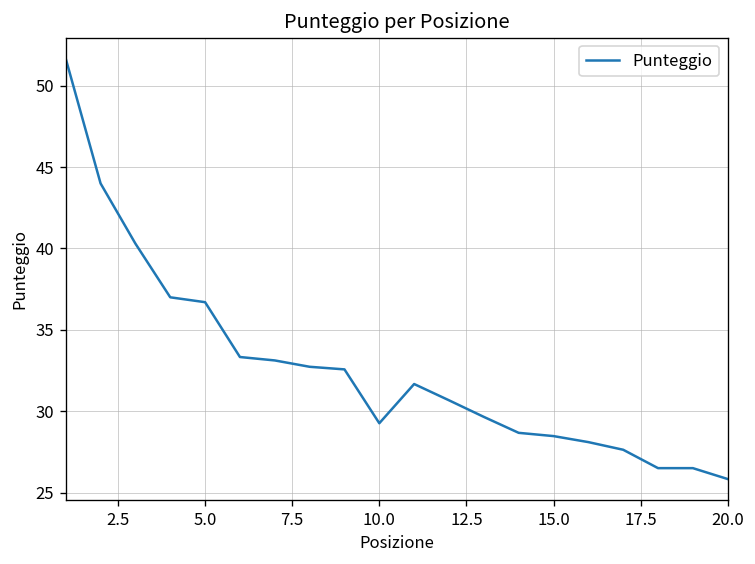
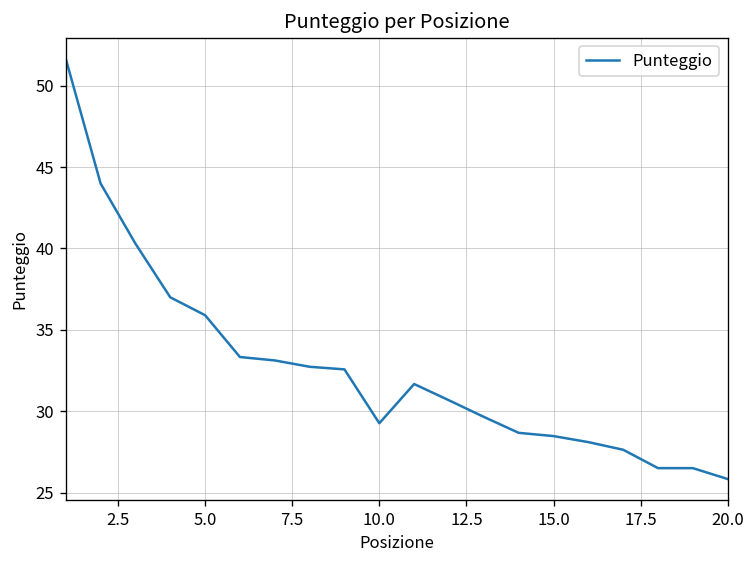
  {
-   "5.0": 36.7,
+   "5.0": 35.9,
    "10.0": 29.3,
    "15.0": 28.5,
    "20.0": 25.8
  }
